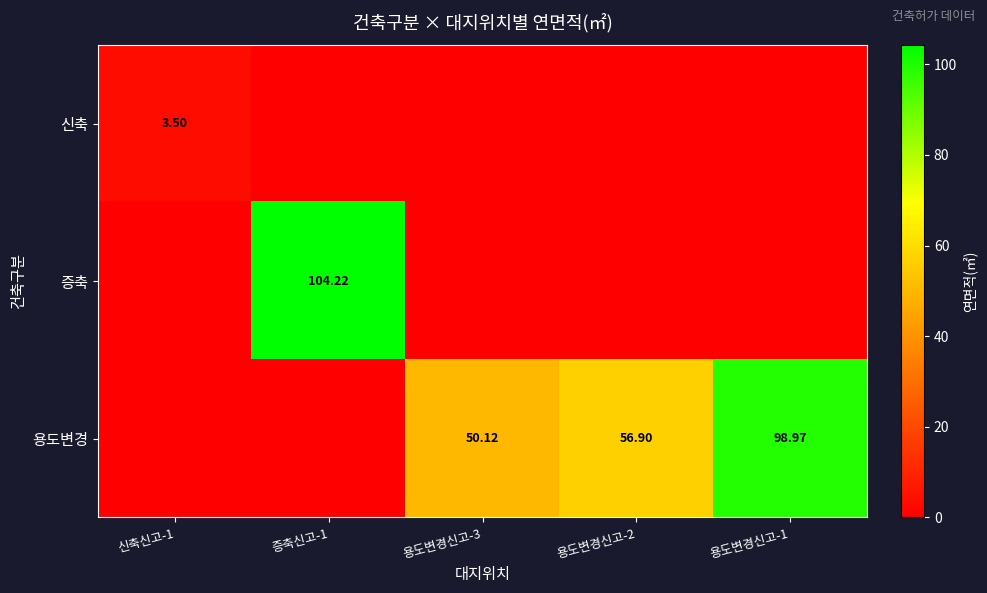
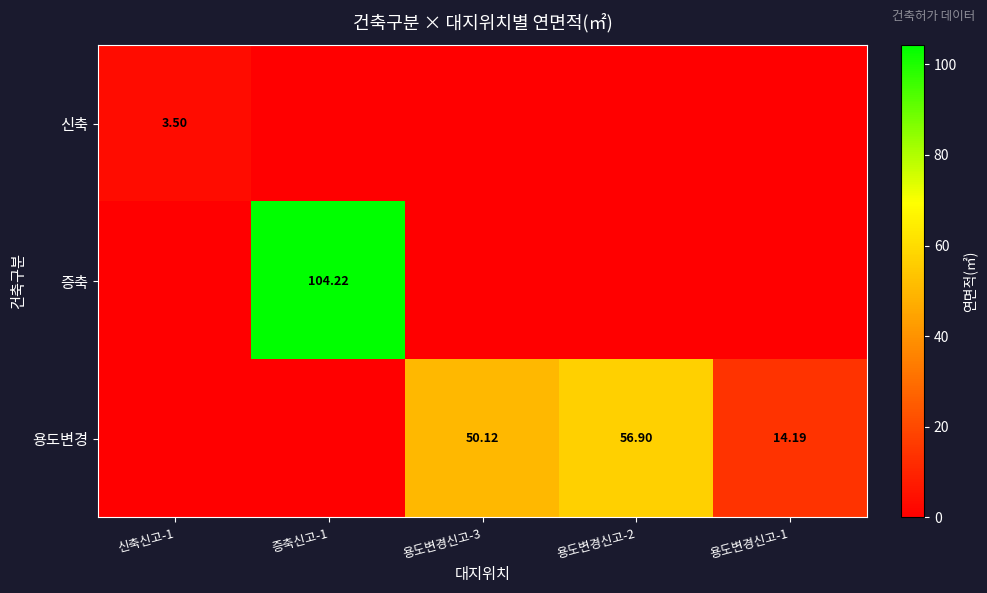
  {
    "신축": {
      "신축신고-1": 3.50
    },
    "증축": {
      "증축신고-1": 104.22
    },
    "용도변경": {
      "용도변경신고-3": 50.12,
      "용도변경신고-2": 56.90,
-     "용도변경신고-1": 98.97
+     "용도변경신고-1": 14.19
    }
  }
